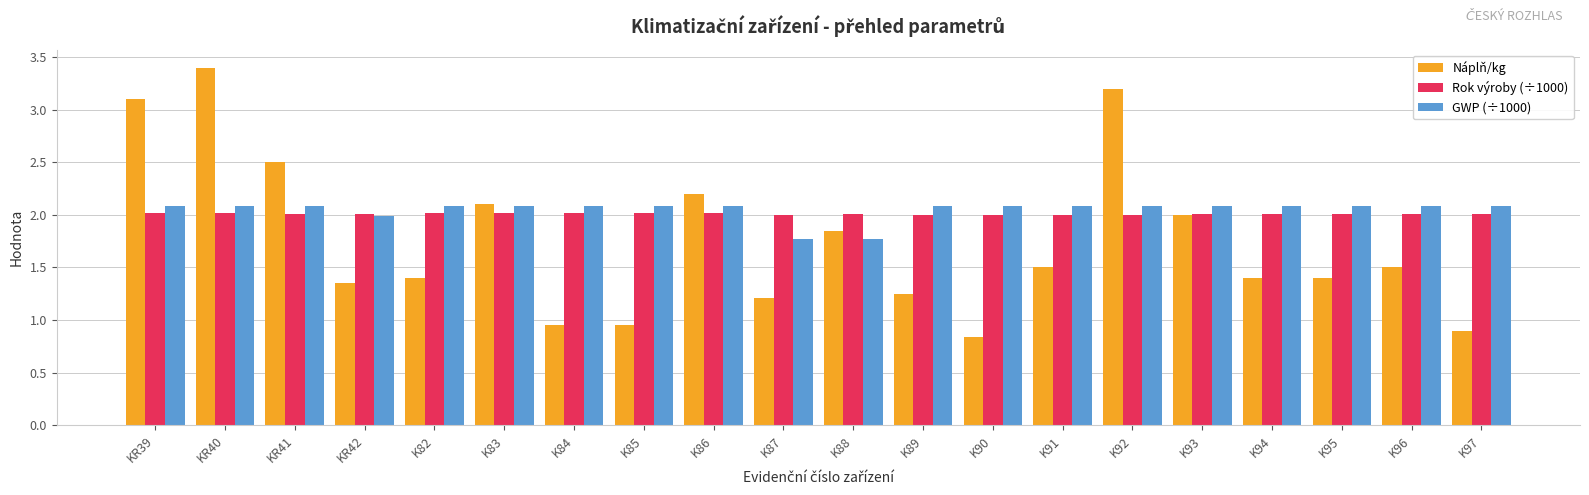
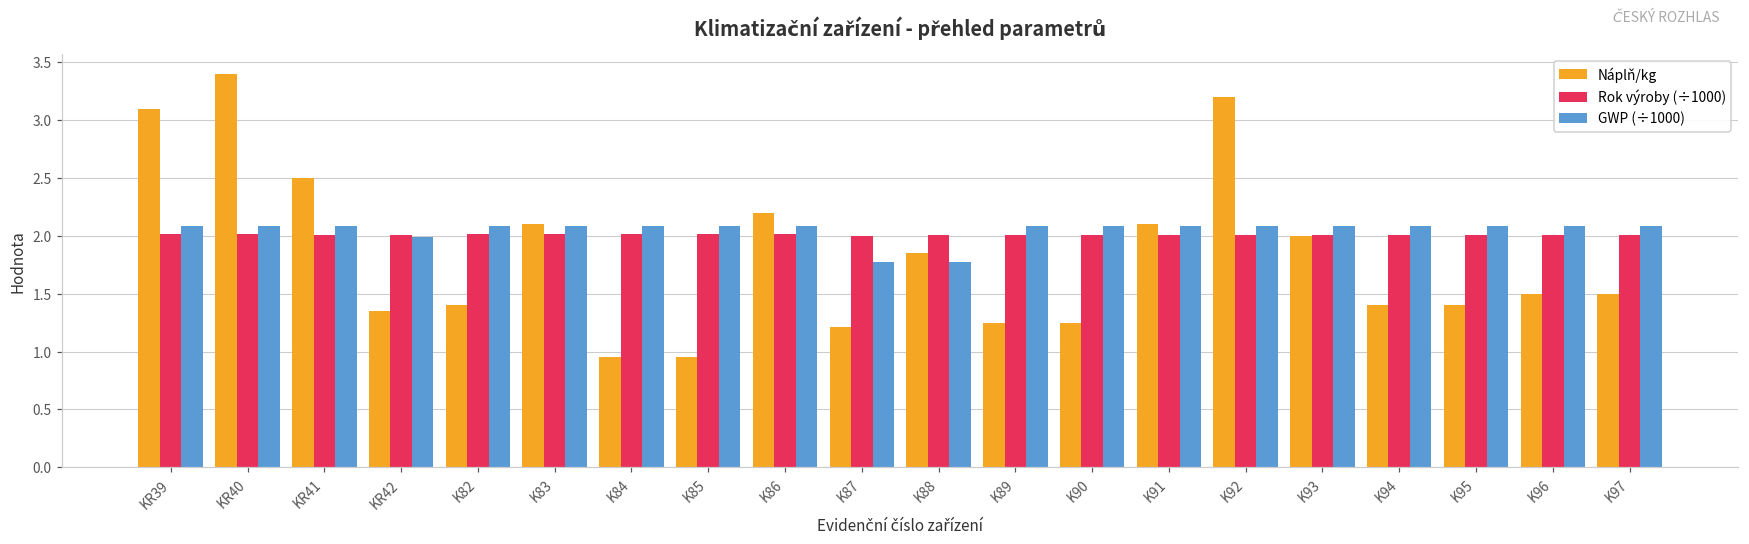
  {
    "Náplň/kg": {
      "KR39": 3.10,
      "KR40": 3.40,
      "KR41": 2.50,
      "KR42": 1.35,
      "K82": 1.40,
      "K83": 2.10,
      "K84": 0.95,
      "K85": 0.95,
      "K86": 2.20,
      "K87": 1.21,
      "K88": 1.85,
      "K89": 1.25,
-     "K90": 0.84,
-     "K91": 1.5,
+     "K90": 1.25,
+     "K91": 2.1,
      "K92": 3.20,
      "K93": 2.00,
      "K94": 1.40,
      "K95": 1.40,
      "K96": 1.50,
-     "K97": 0.9
+     "K97": 1.5
    },
    "Rok výroby (÷1000)": {
      "KR39": 2.02,
      "KR40": 2.01,
      "KR41": 2.01,
      "KR42": 2.01,
      "K82": 2.02,
      "K83": 2.01,
      "K84": 2.01,
      "K85": 2.01,
      "K86": 2.01,
      "K87": 2.00,
      "K88": 2.00,
      "K89": 2.00,
      "K90": 2.00,
      "K91": 2.00,
      "K92": 2.00,
      "K93": 2.01,
      "K94": 2.01,
      "K95": 2.01,
      "K96": 2.01,
      "K97": 2.01
    },
    "GWP (÷1000)": {
      "KR39": 2.09,
      "KR40": 2.09,
      "KR41": 2.09,
      "KR42": 1.99,
      "K82": 2.09,
      "K83": 2.09,
      "K84": 2.09,
      "K85": 2.09,
      "K86": 2.09,
      "K87": 1.77,
      "K88": 1.77,
      "K89": 2.09,
      "K90": 2.09,
      "K91": 2.09,
      "K92": 2.09,
      "K93": 2.09,
      "K94": 2.09,
      "K95": 2.09,
      "K96": 2.09,
      "K97": 2.09
    }
  }
